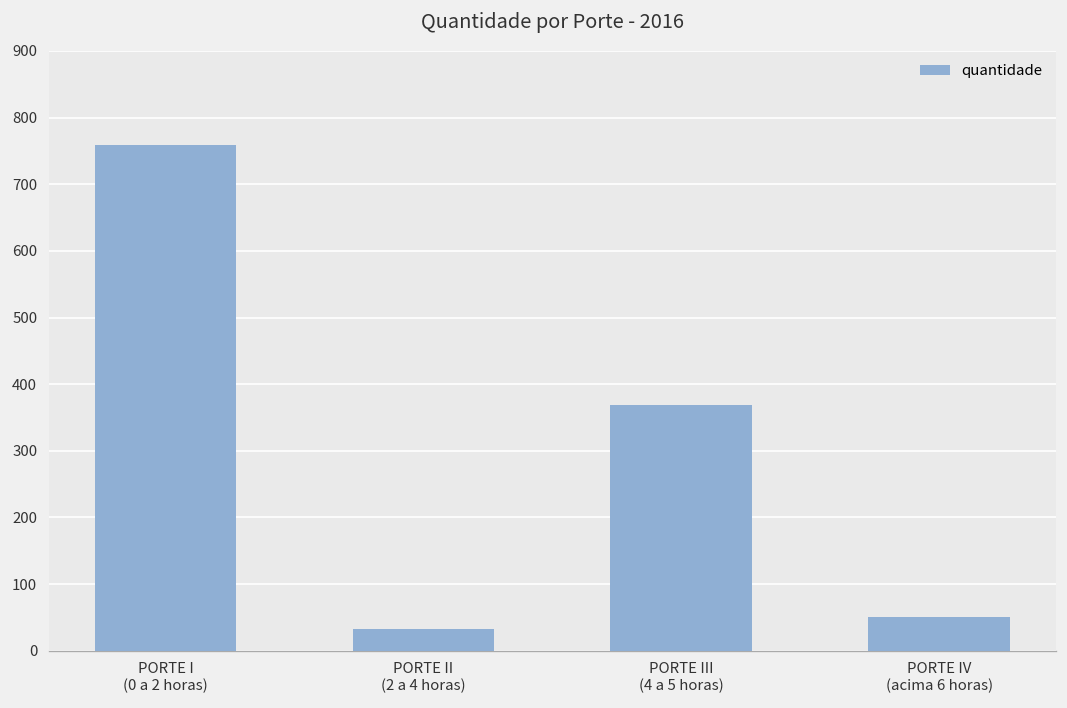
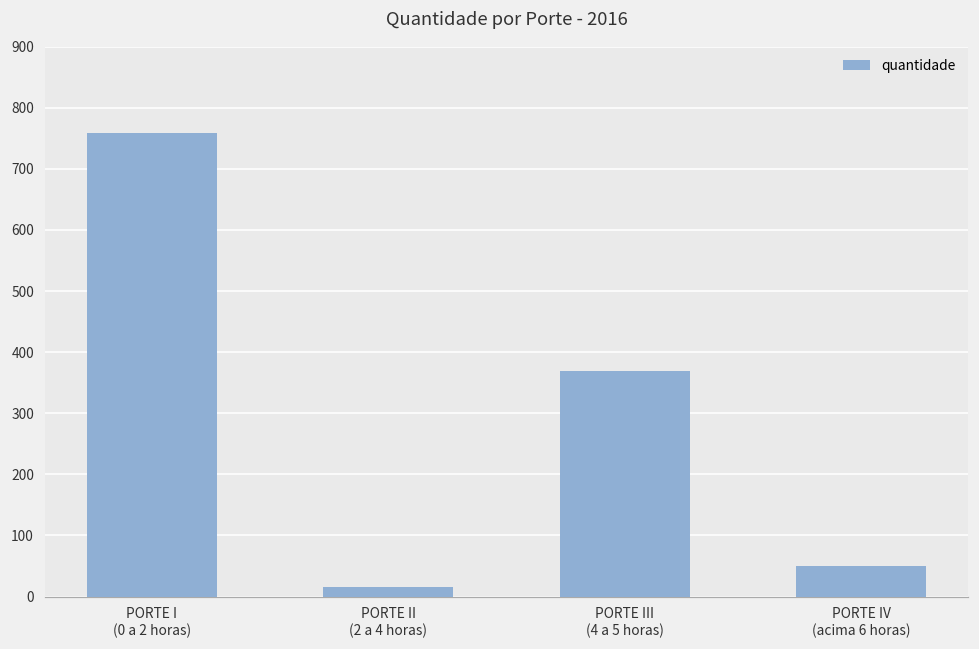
  {
    "PORTE I (0 a 2 horas)": 760,
-   "PORTE II (2 a 4 horas)": 30,
+   "PORTE II (2 a 4 horas)": 20,
    "PORTE III (4 a 5 horas)": 370,
    "PORTE IV (acima 6 horas)": 50
  }
